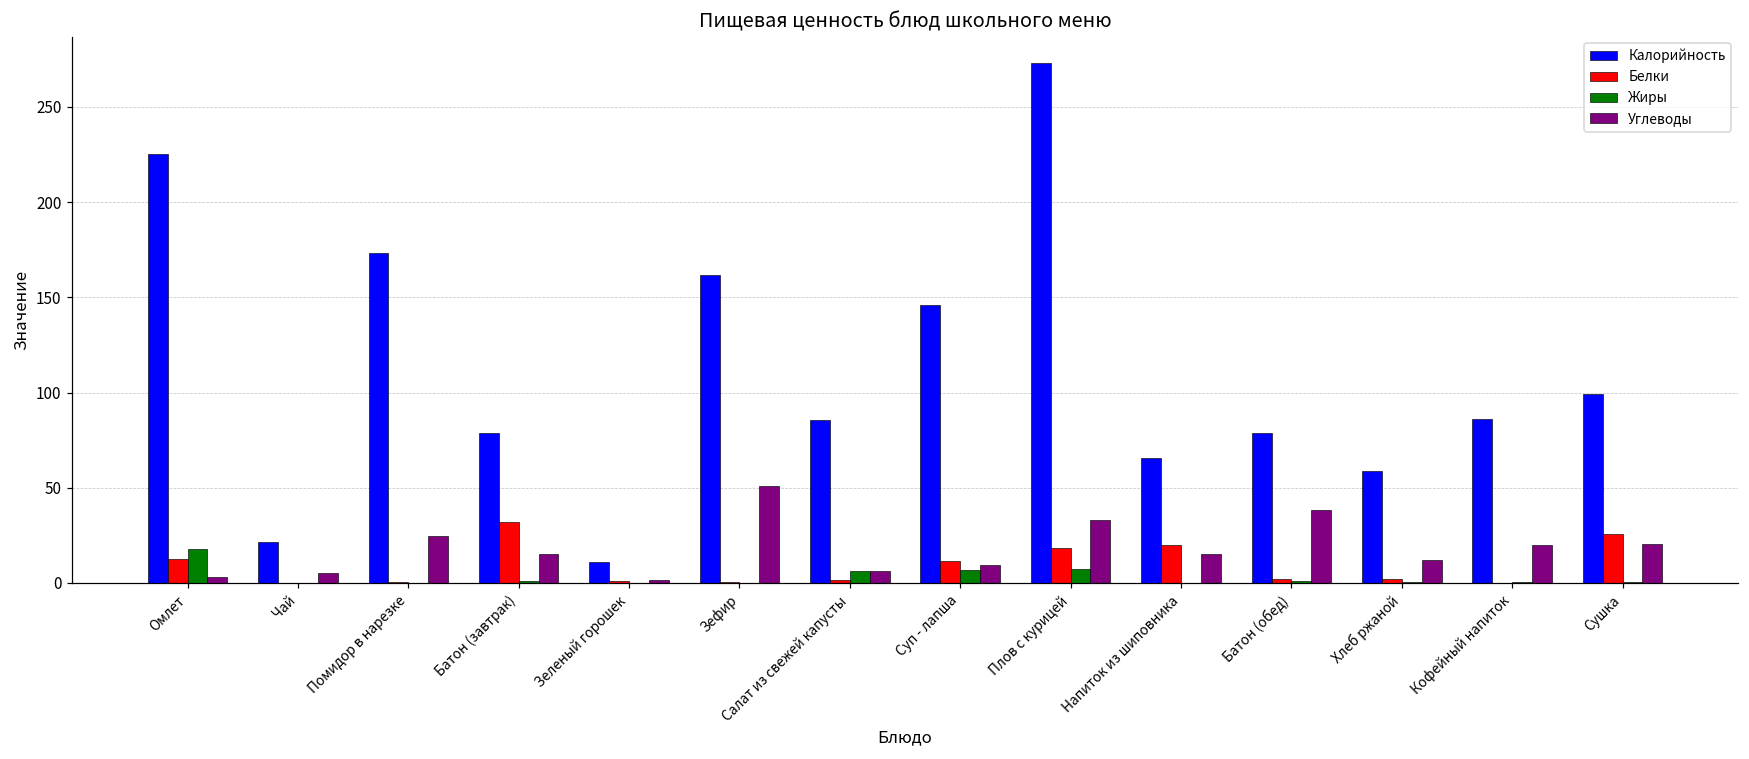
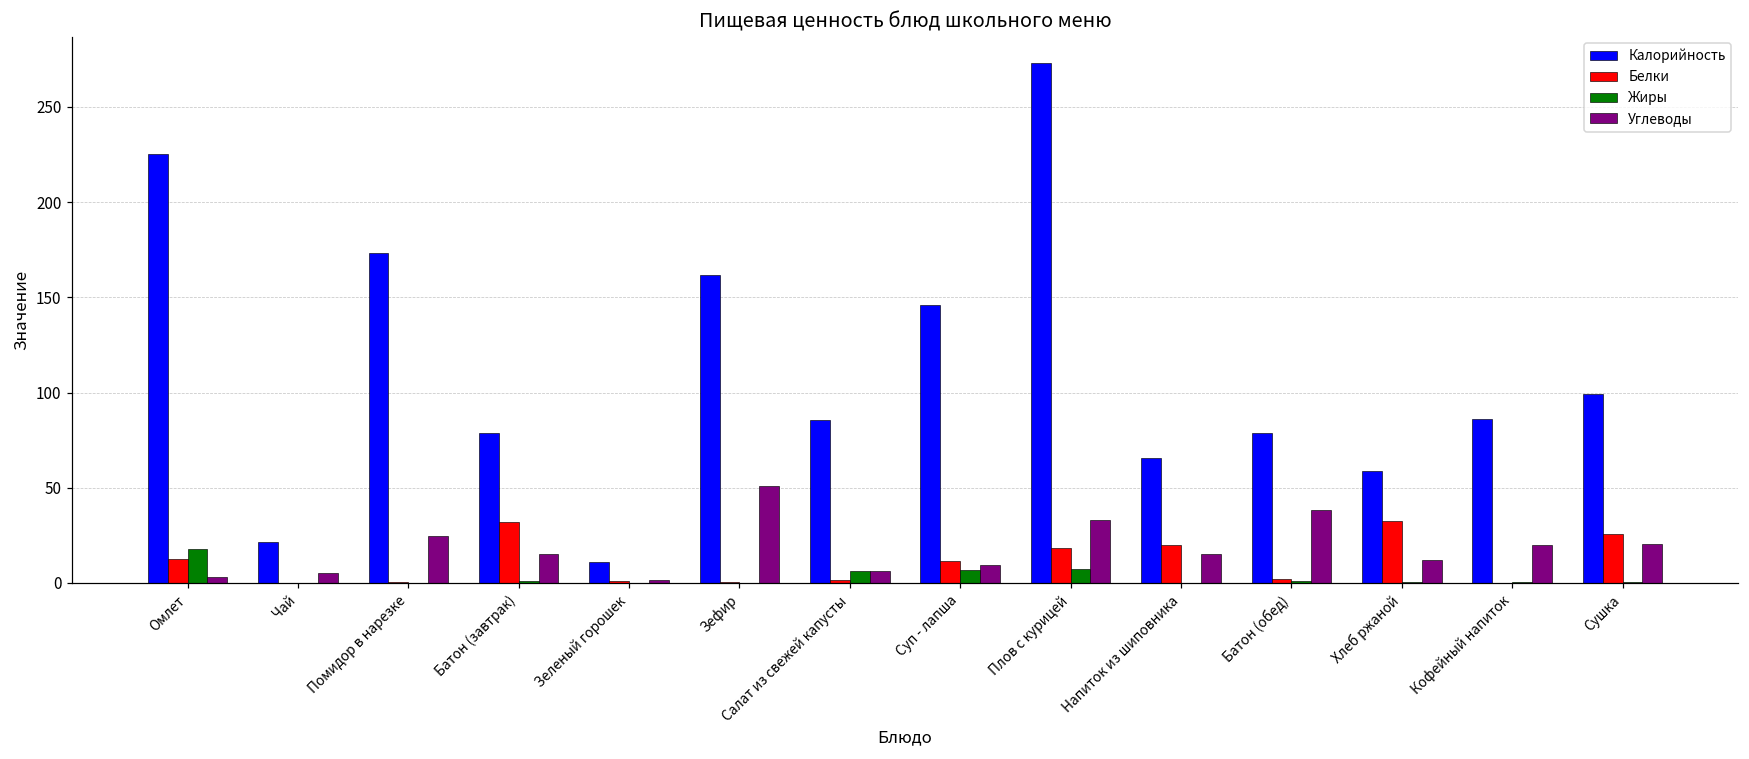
  {
    "Калорийность": {
      "Омлет": 225,
      "Чай": 21,
      "Помидор в нарезке": 173,
      "Батон (завтрак)": 79,
      "Зеленый горошек": 11,
      "Зефир": 162,
      "Салат из свежей капусты": 86,
      "Суп - лапша": 146,
      "Плов с курицей": 273,
      "Напиток из шиповника": 65,
      "Батон (обед)": 79,
      "Хлеб ржаной": 59,
      "Кофейный напиток": 86,
      "Сушка": 99
    },
    "Белки": {
      "Омлет": 13,
      "Батон (завтрак)": 32,
      "Салат из свежей капусты": 2,
      "Суп - лапша": 12,
      "Плов с курицей": 19,
      "Напиток из шиповника": 20,
      "Батон (обед)": 2,
-     "Хлеб ржаной": 2,
+     "Хлеб ржаной": 33,
      "Кофейный напиток": 0,
      "Сушка": 26
    },
    "Жиры": {
      "Омлет": 18,
      "Чай": 0,
      "Салат из свежей капусты": 6,
      "Суп - лапша": 7,
      "Плов с курицей": 7
    },
    "Углеводы": {
      "Омлет": 3,
      "Чай": 5,
      "Помидор в нарезке": 25,
      "Батон (завтрак)": 15,
      "Зеленый горошек": 2,
      "Зефир": 51,
      "Салат из свежей капусты": 6,
      "Суп - лапша": 9,
      "Плов с курицей": 33,
      "Напиток из шиповника": 15,
      "Батон (обед)": 38,
      "Хлеб ржаной": 12,
      "Кофейный напиток": 20,
      "Сушка": 21
    }
  }
